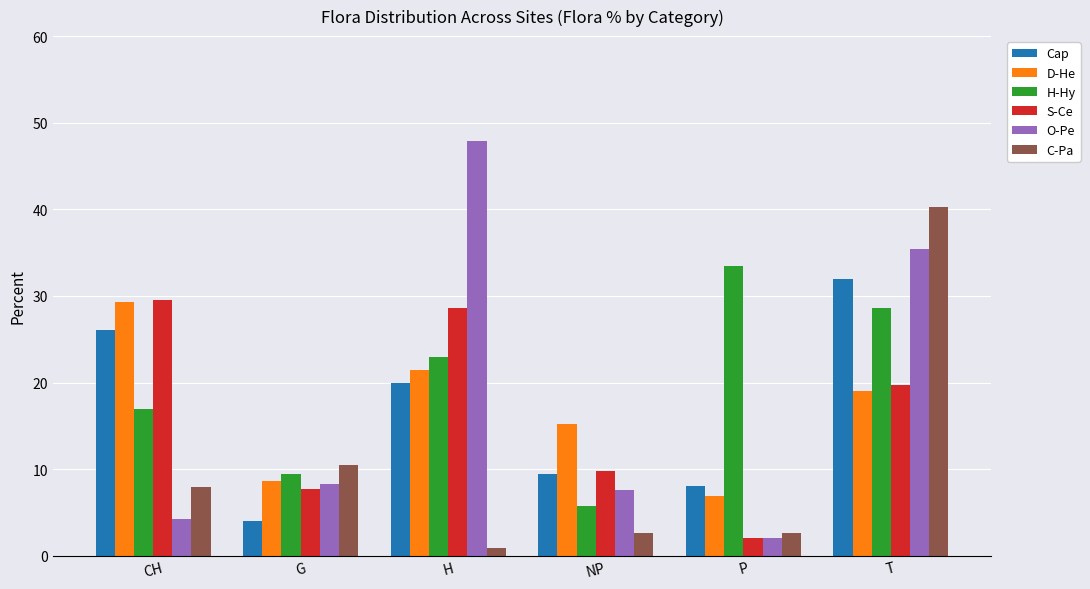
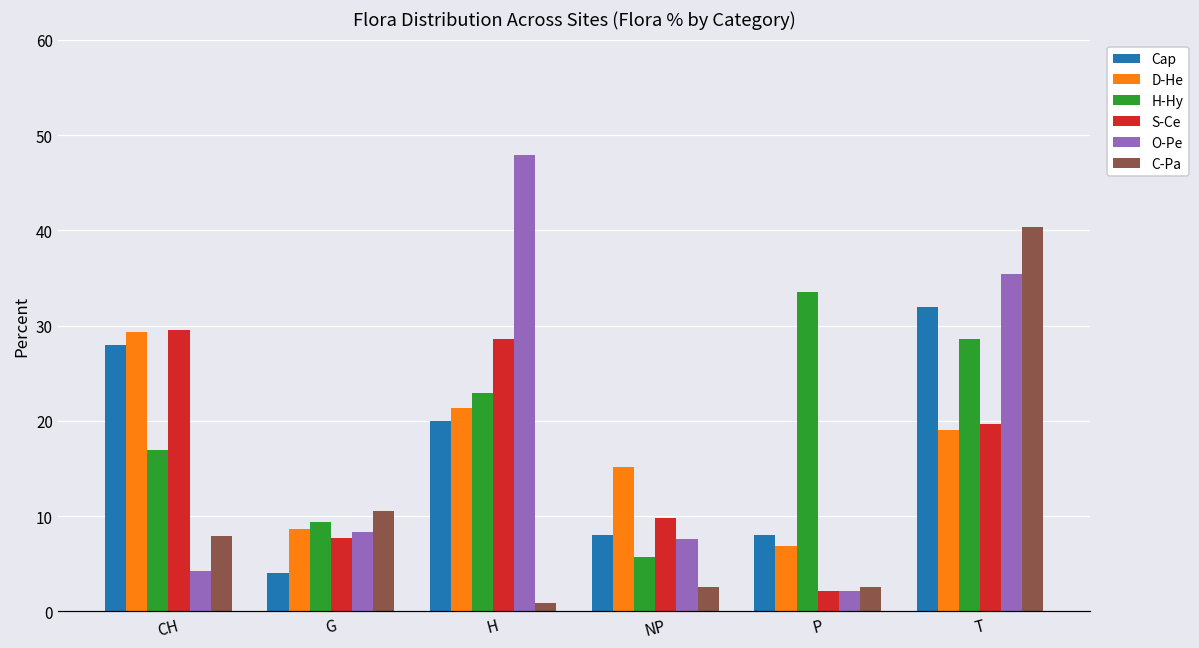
  {
    "Cap": {
-     "CH": 26,
+     "CH": 28,
      "G": 4,
      "H": 20,
-     "NP": 9,
+     "NP": 8,
      "P": 8,
      "T": 32
    },
    "D-He": {
      "CH": 29,
      "G": 9,
      "H": 21,
      "NP": 15,
      "P": 7,
      "T": 19
    },
    "H-Hy": {
      "CH": 17,
      "G": 9,
      "H": 23,
      "NP": 6,
      "P": 34,
      "T": 29
    },
    "S-Ce": {
      "CH": 30,
      "G": 8,
      "H": 29,
      "NP": 10,
      "P": 2,
      "T": 20
    },
    "O-Pe": {
      "CH": 4,
      "G": 8,
      "H": 48,
      "NP": 8,
      "P": 2,
      "T": 35
    },
    "C-Pa": {
      "CH": 8,
      "G": 11,
      "H": 1,
      "NP": 3,
      "P": 3,
      "T": 40
    }
  }
